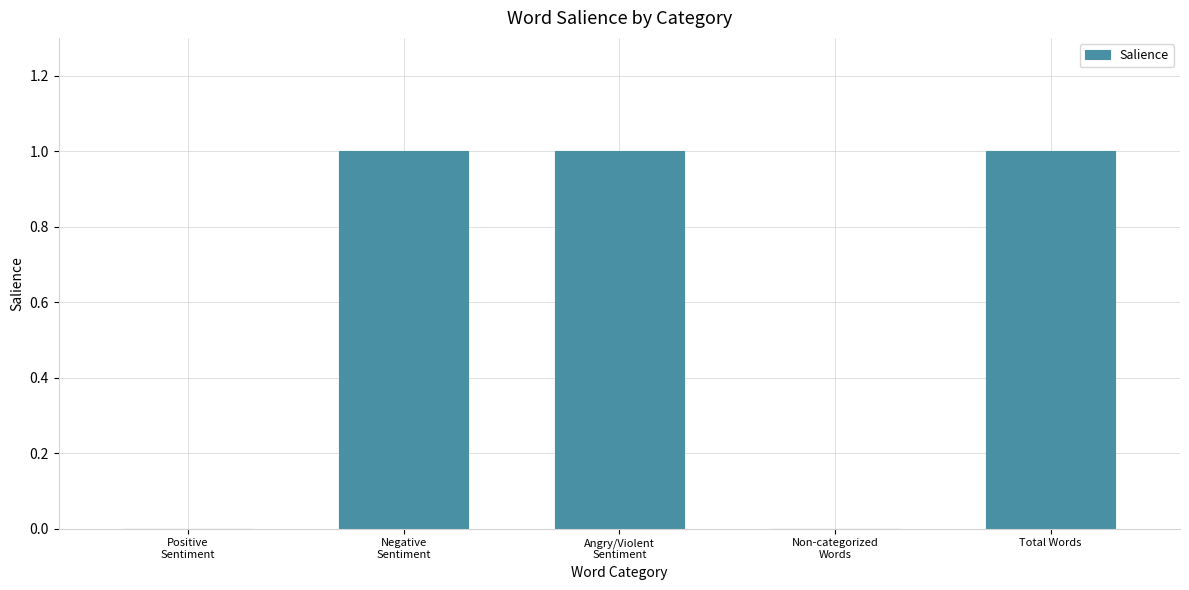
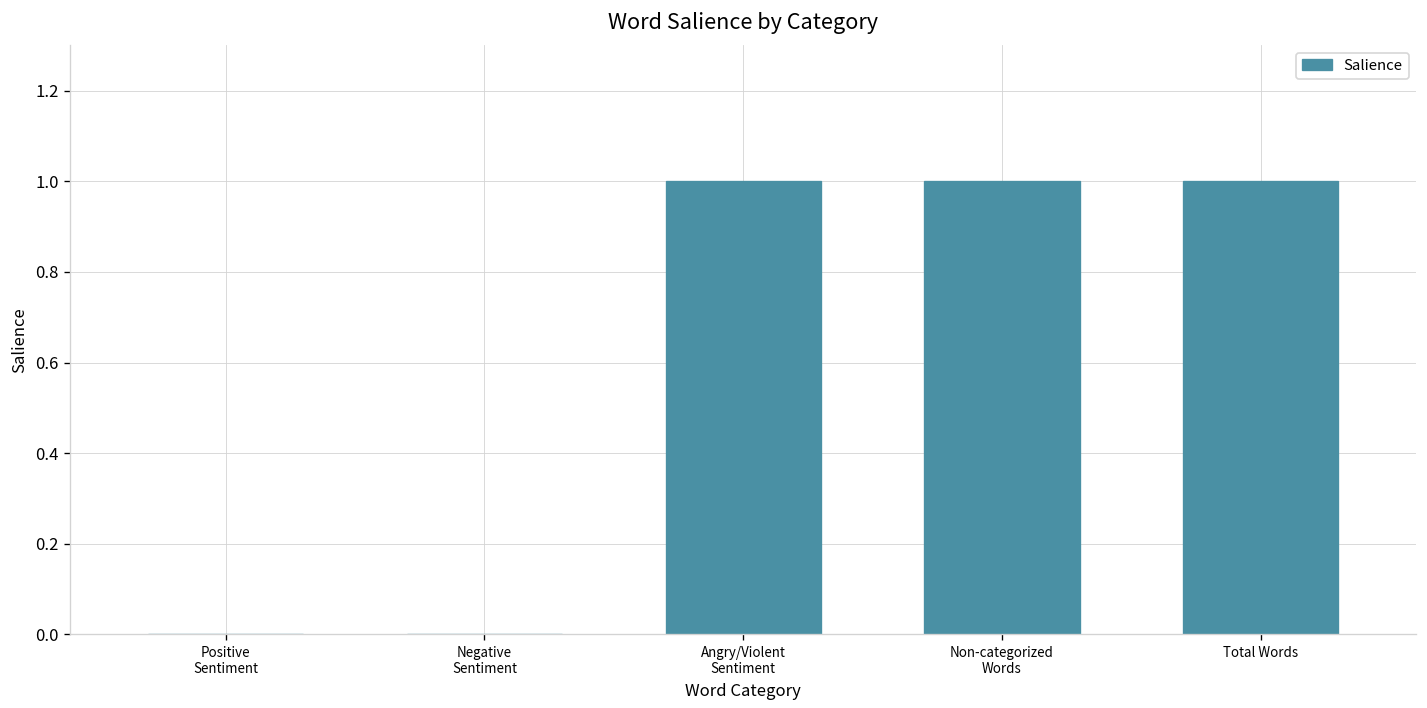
  {
    "Positive Sentiment": 0,
-   "Negative Sentiment": 1,
+   "Negative Sentiment": 0,
    "Angry/Violent Sentiment": 1,
-   "Non-categorized Words": 0,
+   "Non-categorized Words": 1,
    "Total Words": 1
  }
